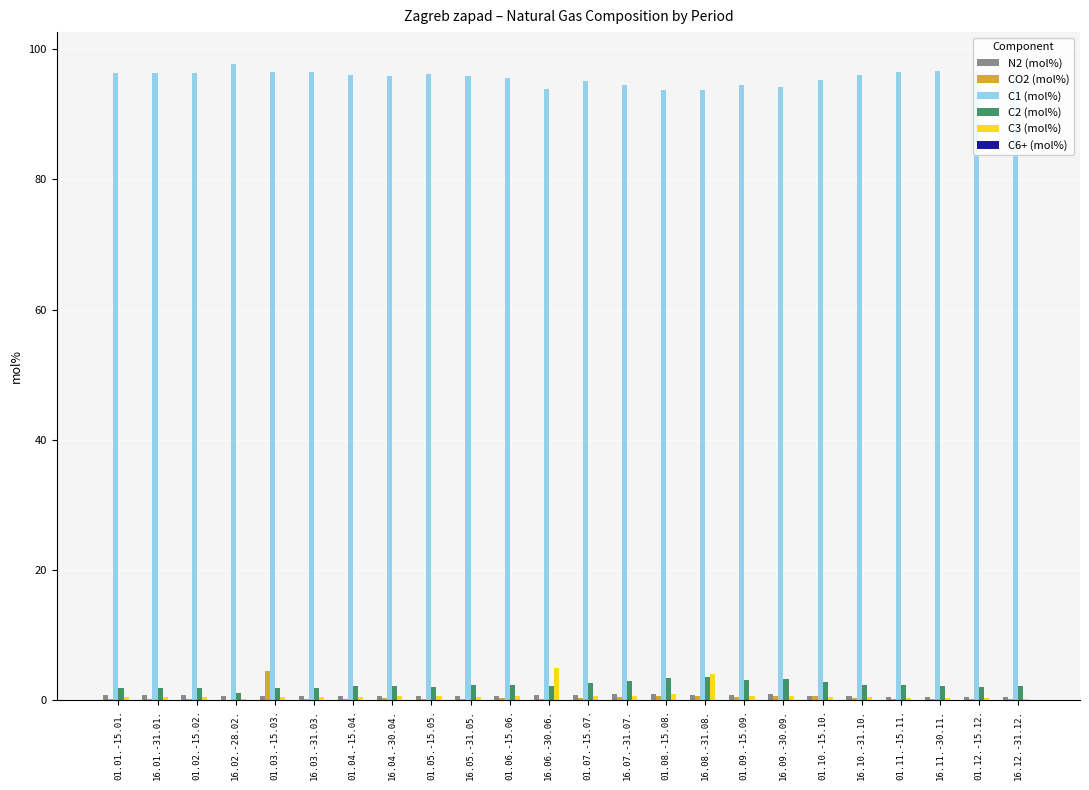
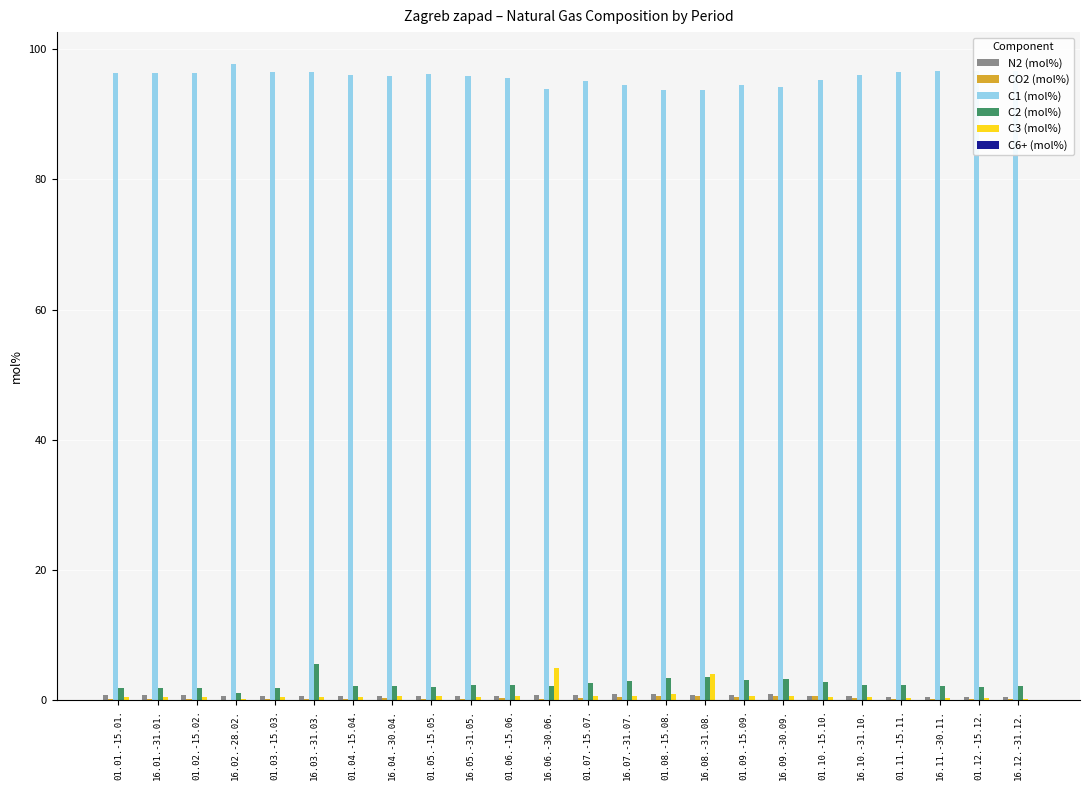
  {
    "N2 (mol%)": {
      "01.01.-15.01.": 1,
      "16.01.-31.01.": 1,
      "01.02.-15.02.": 1,
      "16.02.-28.02.": 1,
      "01.03.-15.03.": 1,
      "16.03.-31.03.": 1,
      "01.04.-15.04.": 1,
      "16.04.-30.04.": 1,
      "01.05.-15.05.": 1,
      "16.05.-31.05.": 1,
      "01.06.-15.06.": 1,
      "16.06.-30.06.": 1,
      "01.07.-15.07.": 1,
      "16.07.-31.07.": 1,
      "01.08.-15.08.": 1,
      "16.08.-31.08.": 1,
      "01.09.-15.09.": 1,
      "16.09.-30.09.": 1,
      "01.10.-15.10.": 1,
      "16.10.-31.10.": 1,
      "01.11.-15.11.": 1,
      "16.11.-30.11.": 1,
      "01.12.-15.12.": 1,
      "16.12.-31.12.": 1
    },
    "CO2 (mol%)": {
-     "01.03.-15.03.": 4,
+     "01.03.-15.03.": 0,
      "01.07.-15.07.": 0,
      "16.07.-31.07.": 1,
      "01.08.-15.08.": 1,
      "16.08.-31.08.": 1,
      "01.09.-15.09.": 1,
      "16.09.-30.09.": 1,
      "01.10.-15.10.": 1,
      "16.10.-31.10.": 0
    },
    "C1 (mol%)": {
      "01.01.-15.01.": 96,
      "16.01.-31.01.": 96,
      "01.02.-15.02.": 96,
      "16.02.-28.02.": 98,
      "01.03.-15.03.": 96,
      "16.03.-31.03.": 96,
      "01.04.-15.04.": 96,
      "16.04.-30.04.": 96,
      "01.05.-15.05.": 96,
      "16.05.-31.05.": 96,
      "01.06.-15.06.": 96,
      "16.06.-30.06.": 94,
      "01.07.-15.07.": 95,
      "16.07.-31.07.": 94,
      "01.08.-15.08.": 94,
      "16.08.-31.08.": 94,
      "01.09.-15.09.": 94,
      "16.09.-30.09.": 94,
      "01.10.-15.10.": 95,
      "16.10.-31.10.": 96,
      "01.11.-15.11.": 96,
      "16.11.-30.11.": 97
    },
    "C2 (mol%)": {
      "01.01.-15.01.": 2,
      "16.01.-31.01.": 2,
      "01.02.-15.02.": 2,
      "16.02.-28.02.": 1,
      "01.03.-15.03.": 2,
-     "16.03.-31.03.": 2,
+     "16.03.-31.03.": 6,
      "01.04.-15.04.": 2,
      "16.04.-30.04.": 2,
      "01.05.-15.05.": 2,
      "16.05.-31.05.": 2,
      "01.06.-15.06.": 2,
      "16.06.-30.06.": 2,
      "01.07.-15.07.": 3,
      "16.07.-31.07.": 3,
      "01.08.-15.08.": 3,
      "16.08.-31.08.": 4,
      "01.09.-15.09.": 3,
      "16.09.-30.09.": 3,
      "01.10.-15.10.": 3,
      "16.10.-31.10.": 2,
      "01.11.-15.11.": 2,
      "16.11.-30.11.": 2,
      "01.12.-15.12.": 2,
      "16.12.-31.12.": 2
    },
    "C3 (mol%)": {
      "01.01.-15.01.": 1,
      "16.01.-31.01.": 1,
      "01.02.-15.02.": 1,
      "01.03.-15.03.": 1,
      "16.03.-31.03.": 1,
      "01.04.-15.04.": 1,
      "16.04.-30.04.": 1,
      "01.05.-15.05.": 1,
      "16.05.-31.05.": 1,
      "01.06.-15.06.": 1,
      "16.06.-30.06.": 5,
      "01.07.-15.07.": 1,
      "16.07.-31.07.": 1,
      "01.08.-15.08.": 1,
      "16.08.-31.08.": 4,
      "01.09.-15.09.": 1,
      "16.09.-30.09.": 1,
      "01.10.-15.10.": 1,
      "16.10.-31.10.": 0
    },
    "C6+ (mol%)": {
      "16.02.-28.02.": 0
    }
  }
